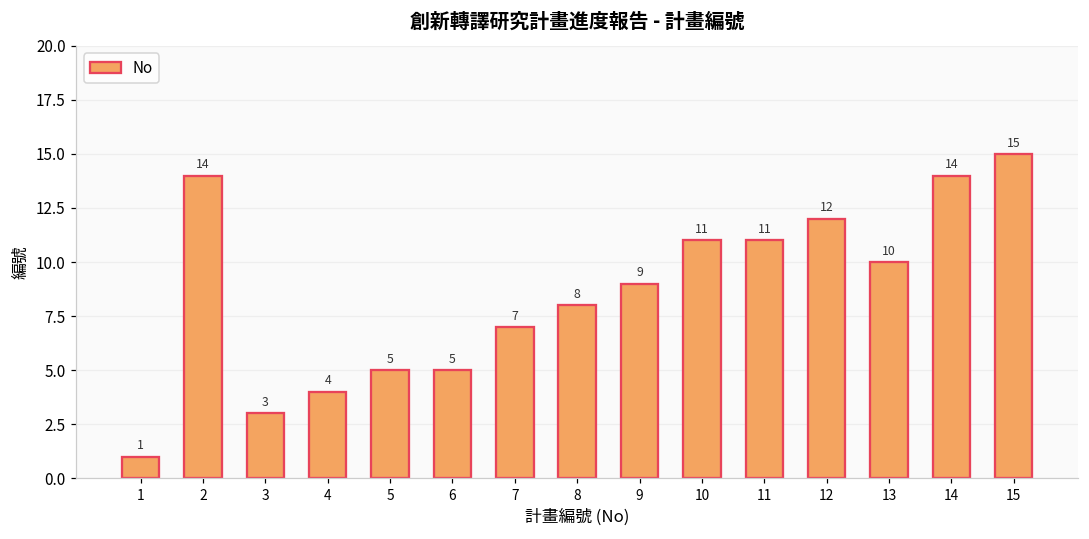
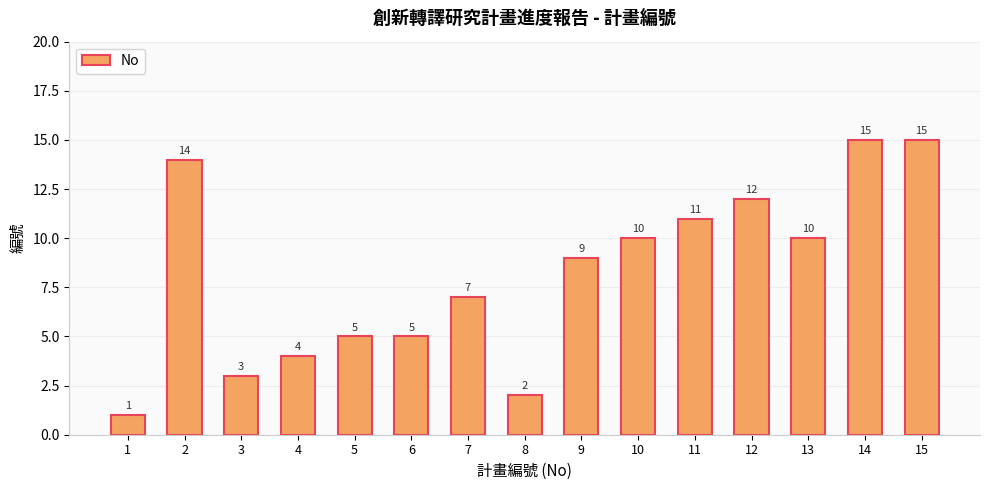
  {
    "1": 1,
    "2": 14,
    "3": 3,
    "4": 4,
    "5": 5,
    "6": 5,
    "7": 7,
-   "8": 8,
+   "8": 2,
    "9": 9,
-   "10": 11,
+   "10": 10,
    "11": 11,
    "12": 12,
    "13": 10,
-   "14": 14,
+   "14": 15,
    "15": 15
  }
